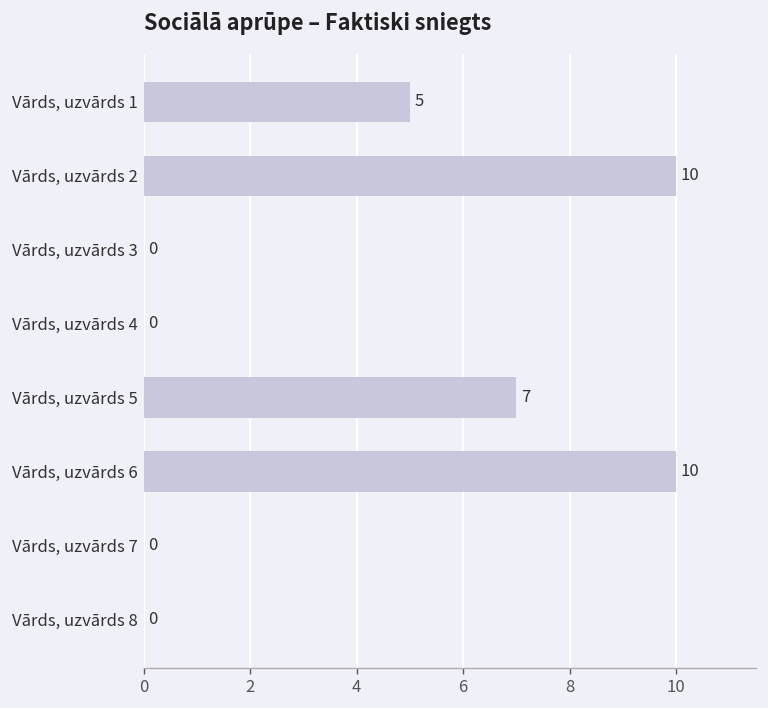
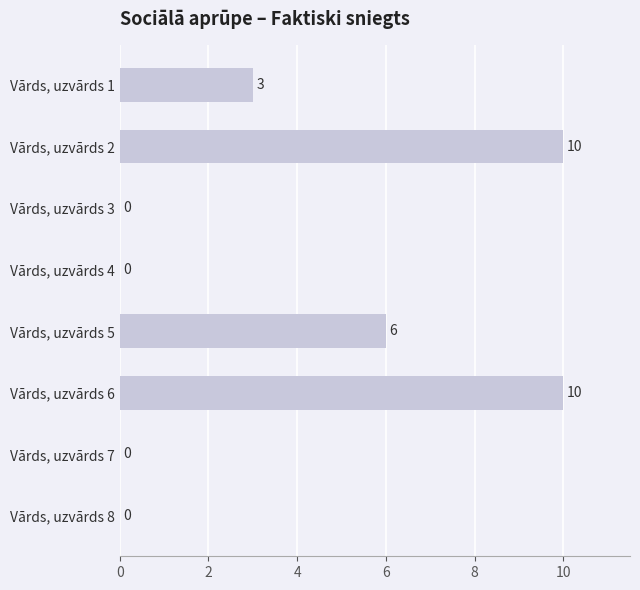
  {
-   "Vārds, uzvārds 1": 5,
+   "Vārds, uzvārds 1": 3,
    "Vārds, uzvārds 2": 10,
    "Vārds, uzvārds 3": 0,
    "Vārds, uzvārds 4": 0,
-   "Vārds, uzvārds 5": 7,
+   "Vārds, uzvārds 5": 6,
    "Vārds, uzvārds 6": 10,
    "Vārds, uzvārds 7": 0,
    "Vārds, uzvārds 8": 0
  }
